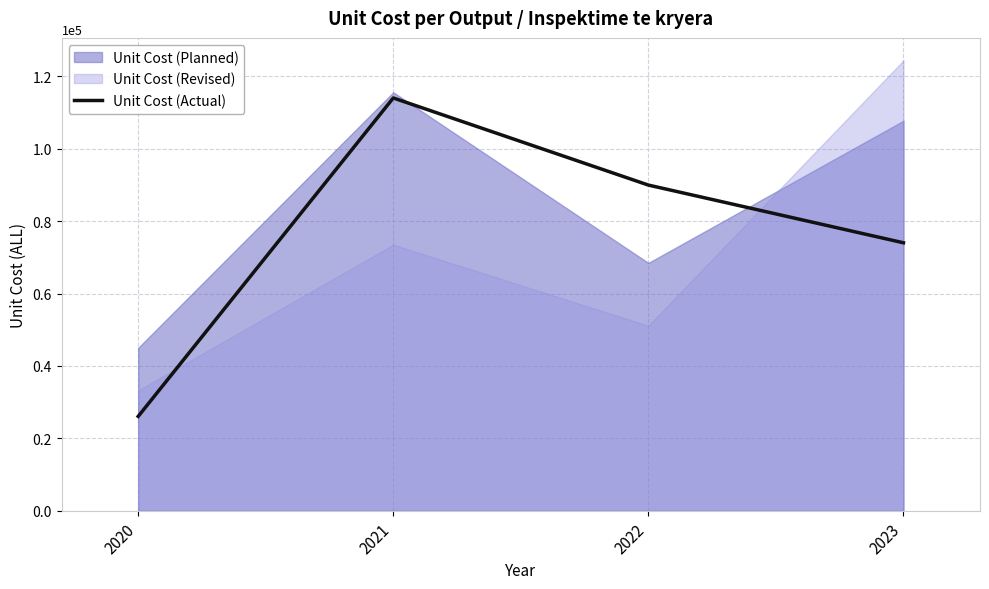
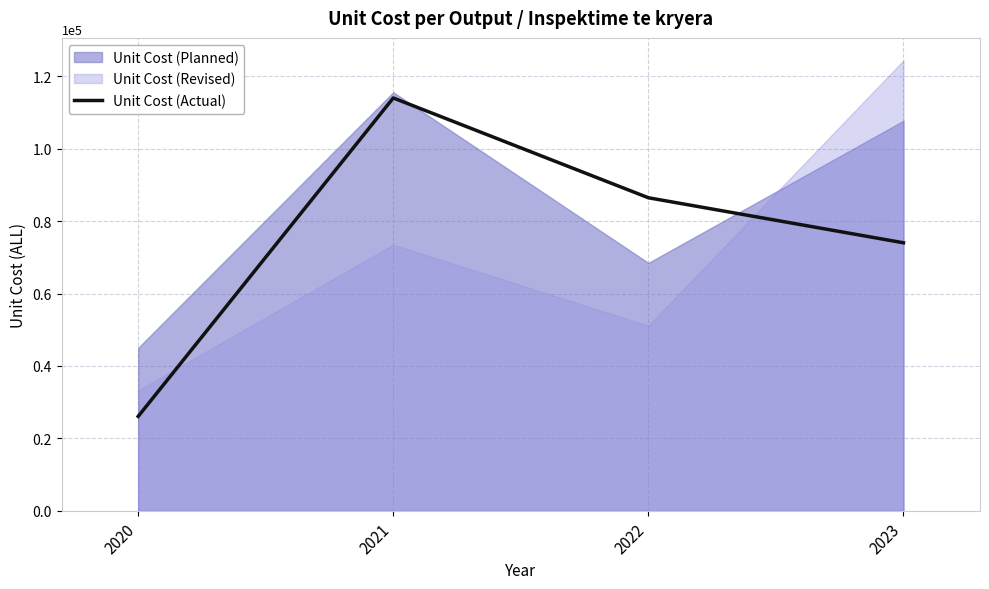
  {
    "Unit Cost (Actual)": {
      "2020": 26000,
      "2021": 114000,
-     "2022": 90000,
+     "2022": 86000,
      "2023": 74000
    }
  }
